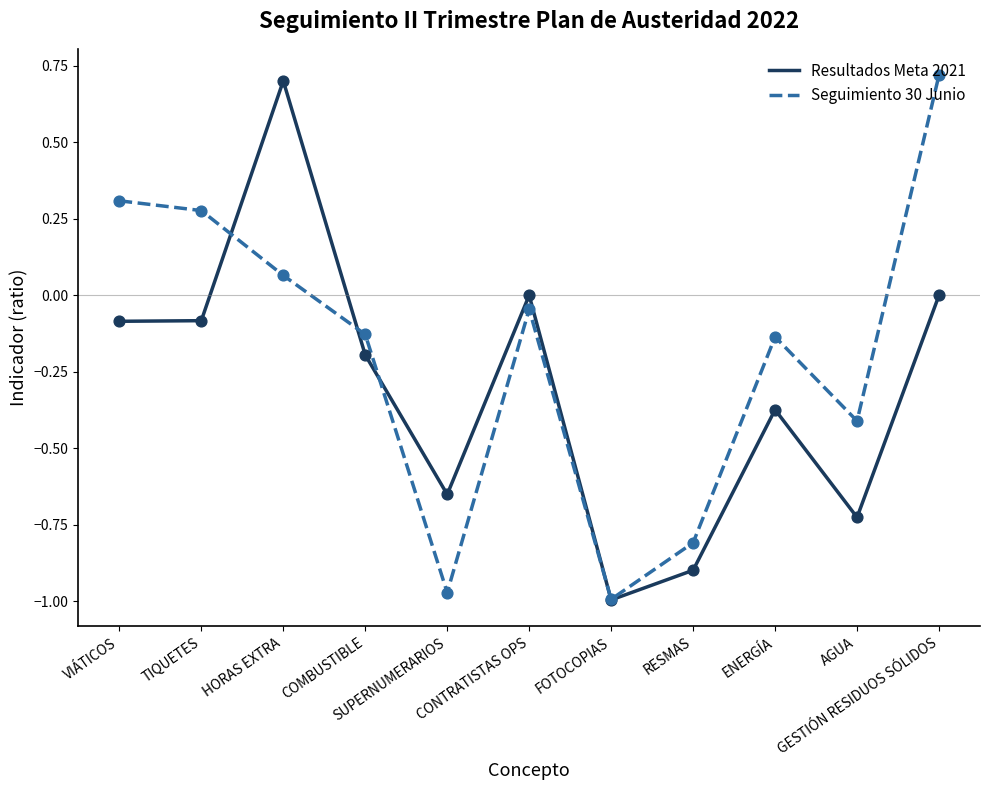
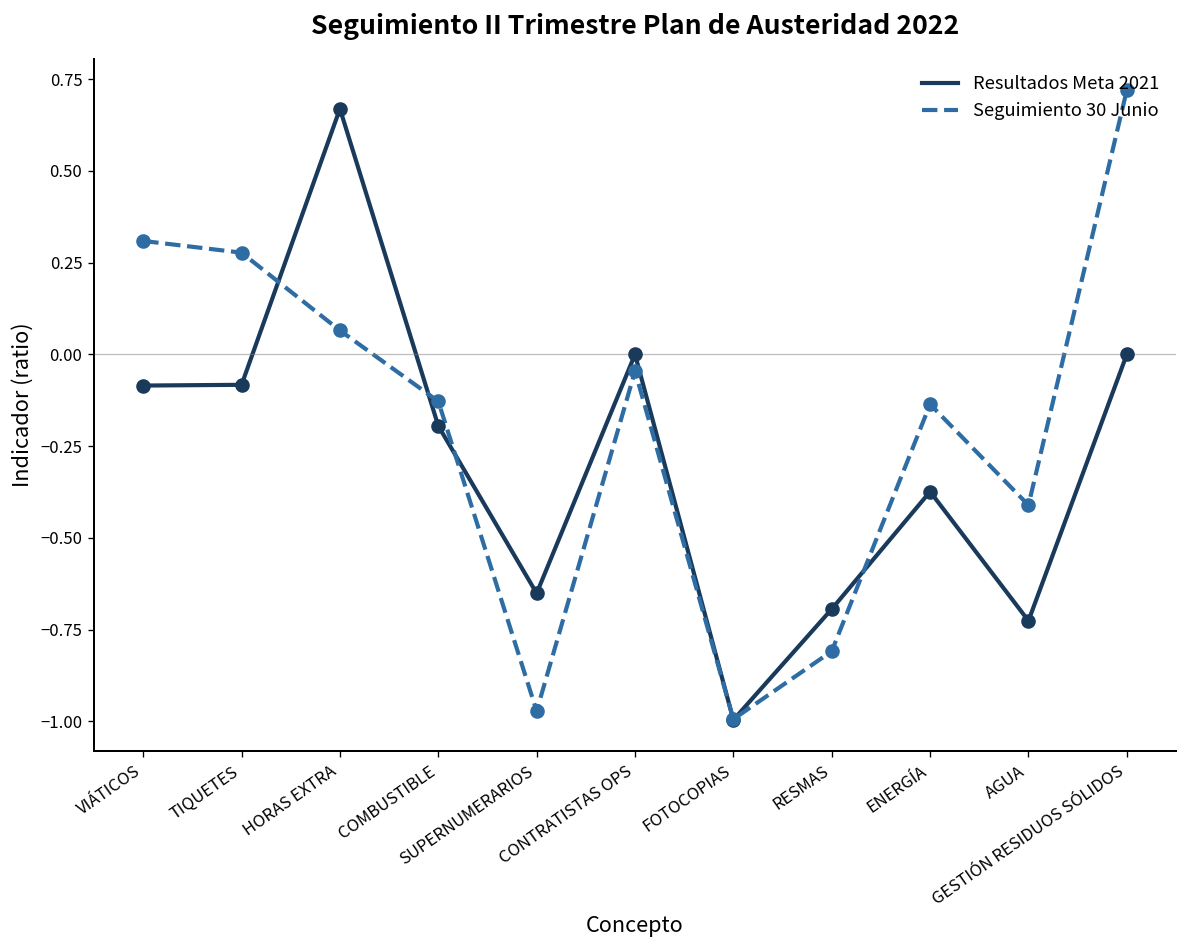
  {
    "Resultados Meta 2021": {
      "VIÁTICOS": -0.09,
      "TIQUETES": -0.08,
-     "HORAS EXTRA": 0.70,
+     "HORAS EXTRA": 0.67,
      "COMBUSTIBLE": -0.20,
      "SUPERNUMERARIOS": -0.65,
      "CONTRATISTAS OPS": 0.00,
-     "RESMAS": -0.90,
+     "RESMAS": -0.69,
      "ENERGÍA": -0.37,
      "AGUA": -0.73,
      "GESTIÓN RESIDUOS SÓLIDOS": 0.00
    },
    "Seguimiento 30 Junio": {
      "VIÁTICOS": 0.31,
      "TIQUETES": 0.28,
      "HORAS EXTRA": 0.07,
      "COMBUSTIBLE": -0.13,
      "SUPERNUMERARIOS": -0.97,
      "CONTRATISTAS OPS": -0.05,
      "RESMAS": -0.81,
      "ENERGÍA": -0.14,
      "AGUA": -0.41,
      "GESTIÓN RESIDUOS SÓLIDOS": 0.72
    }
  }
